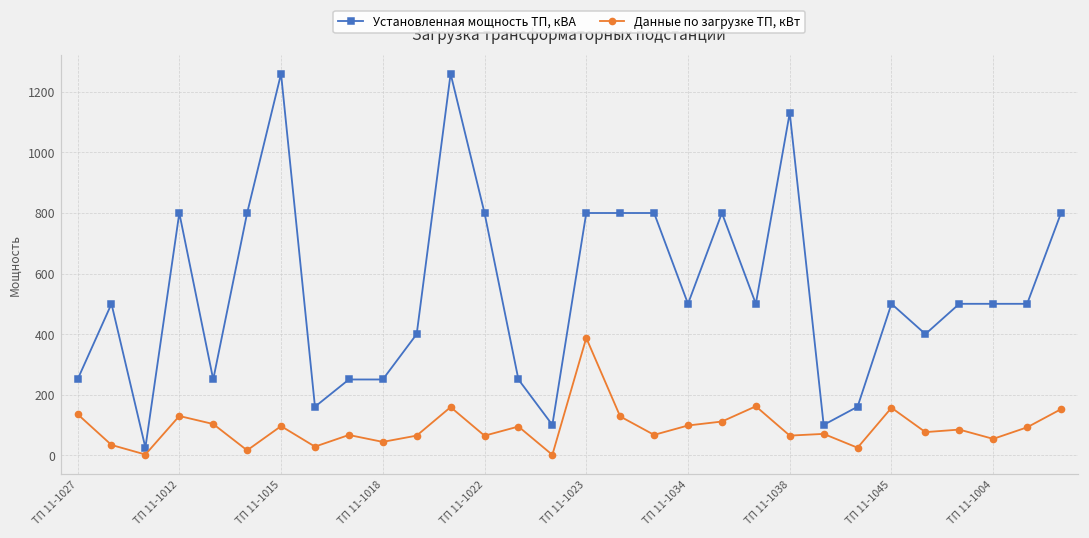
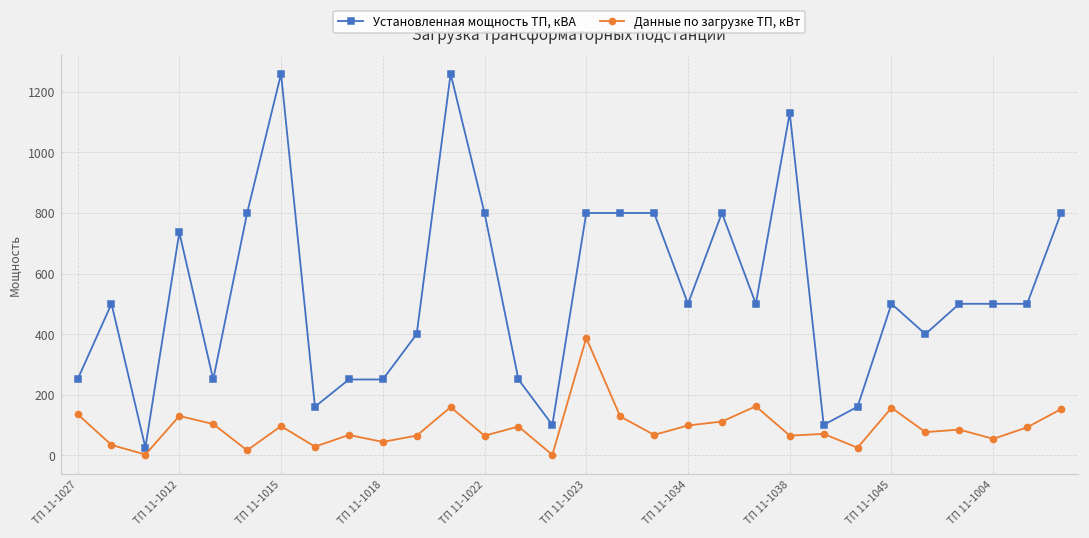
  {
    "Установленная мощность ТП, кВА": {
      "ТП 11-1027": 250,
-     "ТП 11-1012": 800,
+     "ТП 11-1012": 740,
      "ТП 11-1015": 1260,
      "ТП 11-1018": 250,
      "ТП 11-1022": 800,
      "ТП 11-1023": 800,
      "ТП 11-1034": 500,
      "ТП 11-1038": 1130,
      "ТП 11-1045": 500,
      "ТП 11-1004": 500
    },
    "Данные по загрузке ТП, кВт": {
      "ТП 11-1027": 140,
      "ТП 11-1012": 130,
      "ТП 11-1015": 100,
      "ТП 11-1018": 40,
      "ТП 11-1022": 60,
      "ТП 11-1023": 390,
      "ТП 11-1034": 100,
      "ТП 11-1038": 60,
      "ТП 11-1045": 160,
      "ТП 11-1004": 50
    }
  }
